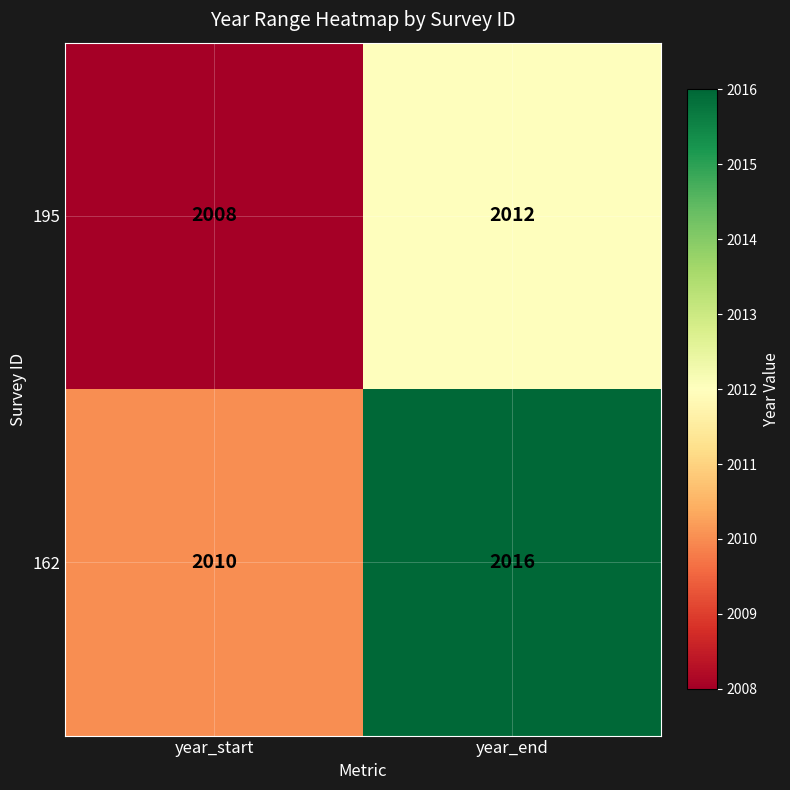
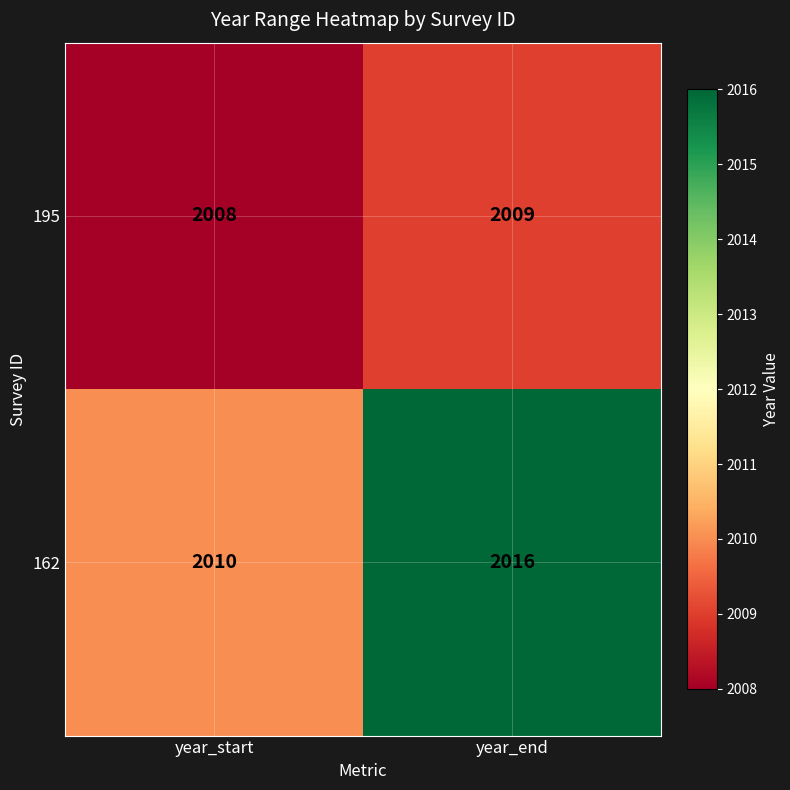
  {
    "195": {
      "year_start": 2008,
-     "year_end": 2012
+     "year_end": 2009
    },
    "162": {
      "year_start": 2010,
      "year_end": 2016
    }
  }
